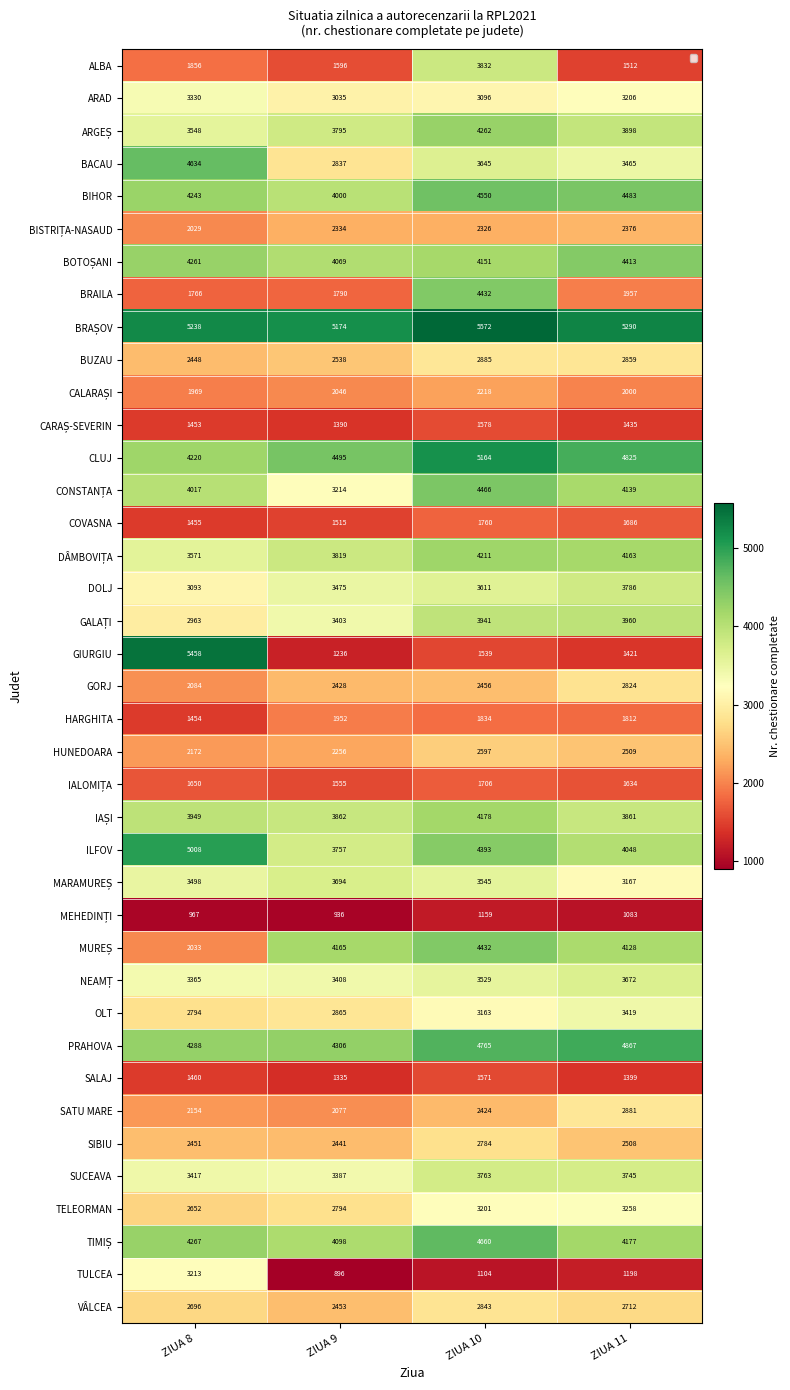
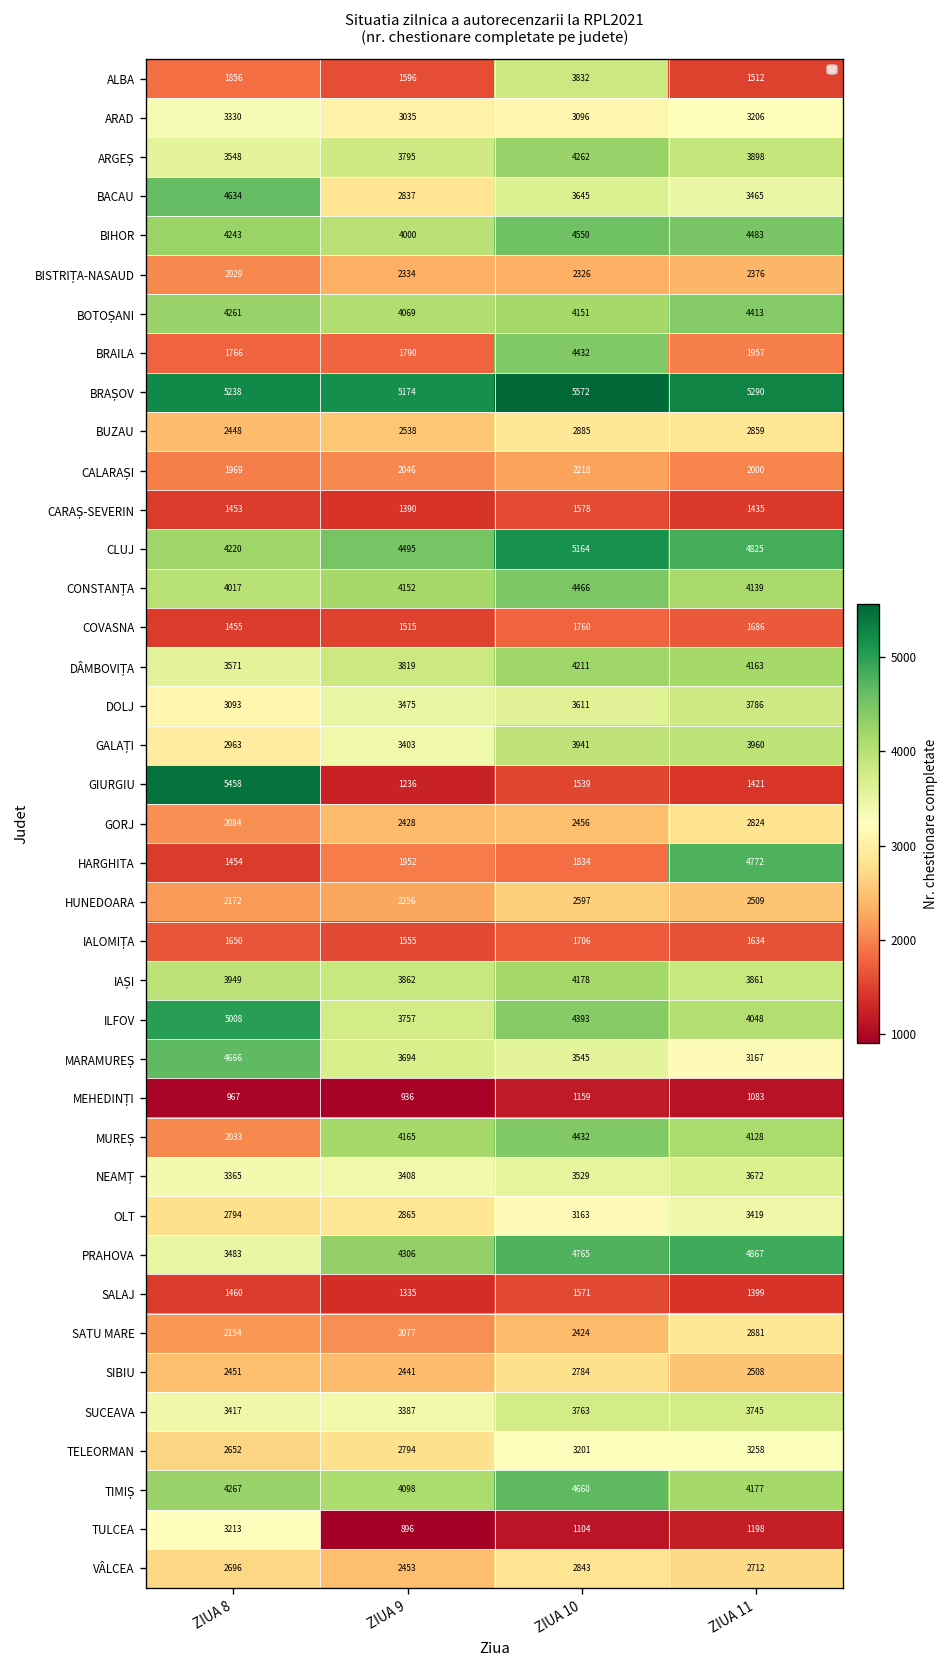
  {
    "ALBA": {
      "ZIUA 8": 1856,
      "ZIUA 9": 1596,
      "ZIUA 10": 3832,
      "ZIUA 11": 1512
    },
    "ARAD": {
      "ZIUA 8": 3330,
      "ZIUA 9": 3035,
      "ZIUA 10": 3096,
      "ZIUA 11": 3206
    },
    "ARGEȘ": {
      "ZIUA 8": 3548,
      "ZIUA 9": 3795,
      "ZIUA 10": 4262,
      "ZIUA 11": 3898
    },
    "BACAU": {
      "ZIUA 8": 4634,
      "ZIUA 9": 2837,
      "ZIUA 10": 3645,
      "ZIUA 11": 3465
    },
    "BIHOR": {
      "ZIUA 8": 4243,
      "ZIUA 9": 4000,
      "ZIUA 10": 4550,
      "ZIUA 11": 4483
    },
    "BISTRIȚA-NASAUD": {
      "ZIUA 8": 2029,
      "ZIUA 9": 2334,
      "ZIUA 10": 2326,
      "ZIUA 11": 2376
    },
    "BOTOȘANI": {
      "ZIUA 8": 4261,
      "ZIUA 9": 4069,
      "ZIUA 10": 4151,
      "ZIUA 11": 4413
    },
    "BRAILA": {
      "ZIUA 8": 1766,
      "ZIUA 9": 1790,
      "ZIUA 10": 4432,
      "ZIUA 11": 1957
    },
    "BRAȘOV": {
      "ZIUA 8": 5238,
      "ZIUA 9": 5174,
      "ZIUA 10": 5572,
      "ZIUA 11": 5290
    },
    "BUZAU": {
      "ZIUA 8": 2448,
      "ZIUA 9": 2538,
      "ZIUA 10": 2885,
      "ZIUA 11": 2859
    },
    "CALARAȘI": {
      "ZIUA 8": 1969,
      "ZIUA 9": 2046,
      "ZIUA 10": 2218,
      "ZIUA 11": 2000
    },
    "CARAȘ-SEVERIN": {
      "ZIUA 8": 1453,
      "ZIUA 9": 1390,
      "ZIUA 10": 1578,
      "ZIUA 11": 1435
    },
    "CLUJ": {
      "ZIUA 8": 4220,
      "ZIUA 9": 4495,
      "ZIUA 10": 5164,
      "ZIUA 11": 4825
    },
    "CONSTANȚA": {
      "ZIUA 8": 4017,
-     "ZIUA 9": 3214,
+     "ZIUA 9": 4152,
      "ZIUA 10": 4466,
      "ZIUA 11": 4139
    },
    "COVASNA": {
      "ZIUA 8": 1455,
      "ZIUA 9": 1515,
      "ZIUA 10": 1760,
      "ZIUA 11": 1686
    },
    "DÂMBOVIȚA": {
      "ZIUA 8": 3571,
      "ZIUA 9": 3819,
      "ZIUA 10": 4211,
      "ZIUA 11": 4163
    },
    "DOLJ": {
      "ZIUA 8": 3093,
      "ZIUA 9": 3475,
      "ZIUA 10": 3611,
      "ZIUA 11": 3786
    },
    "GALAȚI": {
      "ZIUA 8": 2963,
      "ZIUA 9": 3403,
      "ZIUA 10": 3941,
      "ZIUA 11": 3960
    },
    "GIURGIU": {
      "ZIUA 8": 5458,
      "ZIUA 9": 1236,
      "ZIUA 10": 1539,
      "ZIUA 11": 1421
    },
    "GORJ": {
      "ZIUA 8": 2084,
      "ZIUA 9": 2428,
      "ZIUA 10": 2456,
      "ZIUA 11": 2824
    },
    "HARGHITA": {
      "ZIUA 8": 1454,
      "ZIUA 9": 1952,
      "ZIUA 10": 1834,
-     "ZIUA 11": 1812
+     "ZIUA 11": 4772
    },
    "HUNEDOARA": {
      "ZIUA 8": 2172,
      "ZIUA 9": 2256,
      "ZIUA 10": 2597,
      "ZIUA 11": 2509
    },
    "IALOMIȚA": {
      "ZIUA 8": 1650,
      "ZIUA 9": 1555,
      "ZIUA 10": 1706,
      "ZIUA 11": 1634
    },
    "IAȘI": {
      "ZIUA 8": 3949,
      "ZIUA 9": 3862,
      "ZIUA 10": 4178,
      "ZIUA 11": 3861
    },
    "ILFOV": {
      "ZIUA 8": 5008,
      "ZIUA 9": 3757,
      "ZIUA 10": 4393,
      "ZIUA 11": 4048
    },
    "MARAMUREȘ": {
-     "ZIUA 8": 3498,
+     "ZIUA 8": 4666,
      "ZIUA 9": 3694,
      "ZIUA 10": 3545,
      "ZIUA 11": 3167
    },
    "MEHEDINȚI": {
      "ZIUA 8": 967,
      "ZIUA 9": 936,
      "ZIUA 10": 1159,
      "ZIUA 11": 1083
    },
    "MUREȘ": {
      "ZIUA 8": 2033,
      "ZIUA 9": 4165,
      "ZIUA 10": 4432,
      "ZIUA 11": 4128
    },
    "NEAMȚ": {
      "ZIUA 8": 3365,
      "ZIUA 9": 3408,
      "ZIUA 10": 3529,
      "ZIUA 11": 3672
    },
    "OLT": {
      "ZIUA 8": 2794,
      "ZIUA 9": 2865,
      "ZIUA 10": 3163,
      "ZIUA 11": 3419
    },
    "PRAHOVA": {
-     "ZIUA 8": 4288,
+     "ZIUA 8": 3483,
      "ZIUA 9": 4306,
      "ZIUA 10": 4765,
      "ZIUA 11": 4867
    },
    "SALAJ": {
      "ZIUA 8": 1460,
      "ZIUA 9": 1335,
      "ZIUA 10": 1571,
      "ZIUA 11": 1399
    },
    "SATU MARE": {
      "ZIUA 8": 2154,
      "ZIUA 9": 2077,
      "ZIUA 10": 2424,
      "ZIUA 11": 2881
    },
    "SIBIU": {
      "ZIUA 8": 2451,
      "ZIUA 9": 2441,
      "ZIUA 10": 2784,
      "ZIUA 11": 2508
    },
    "SUCEAVA": {
      "ZIUA 8": 3417,
      "ZIUA 9": 3387,
      "ZIUA 10": 3763,
      "ZIUA 11": 3745
    },
    "TELEORMAN": {
      "ZIUA 8": 2652,
      "ZIUA 9": 2794,
      "ZIUA 10": 3201,
      "ZIUA 11": 3258
    },
    "TIMIȘ": {
      "ZIUA 8": 4267,
      "ZIUA 9": 4098,
      "ZIUA 10": 4660,
      "ZIUA 11": 4177
    },
    "TULCEA": {
      "ZIUA 8": 3213,
      "ZIUA 9": 896,
      "ZIUA 10": 1104,
      "ZIUA 11": 1198
    },
    "VÂLCEA": {
      "ZIUA 8": 2696,
      "ZIUA 9": 2453,
      "ZIUA 10": 2843,
      "ZIUA 11": 2712
    }
  }
